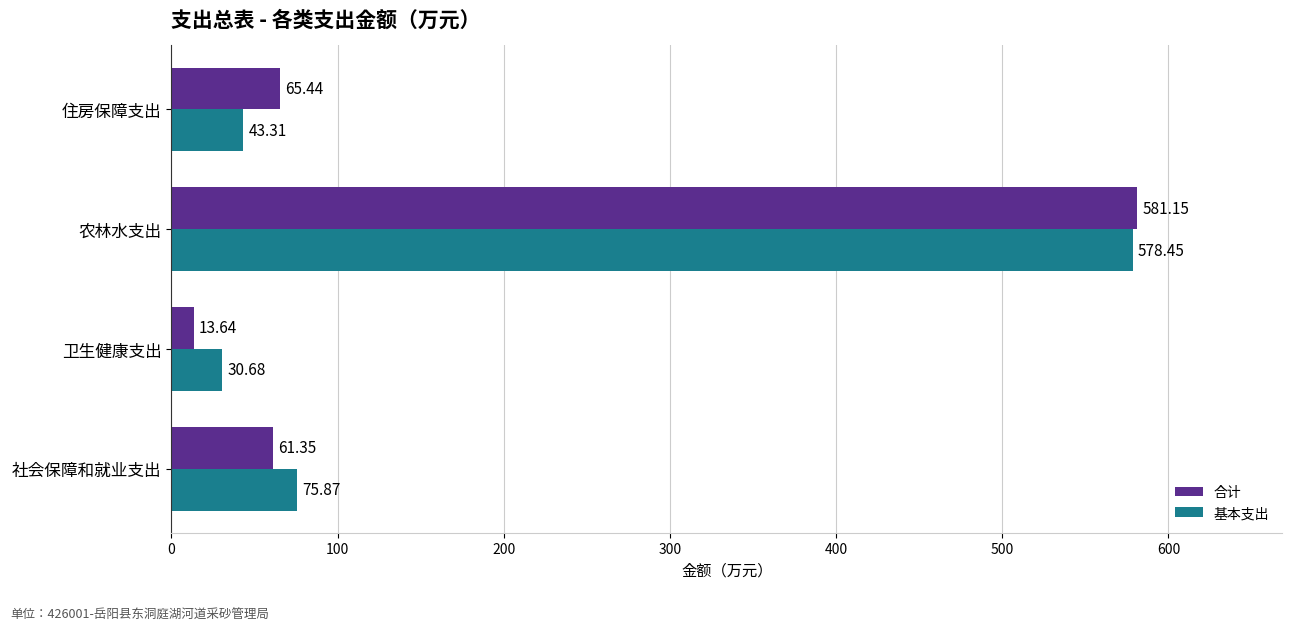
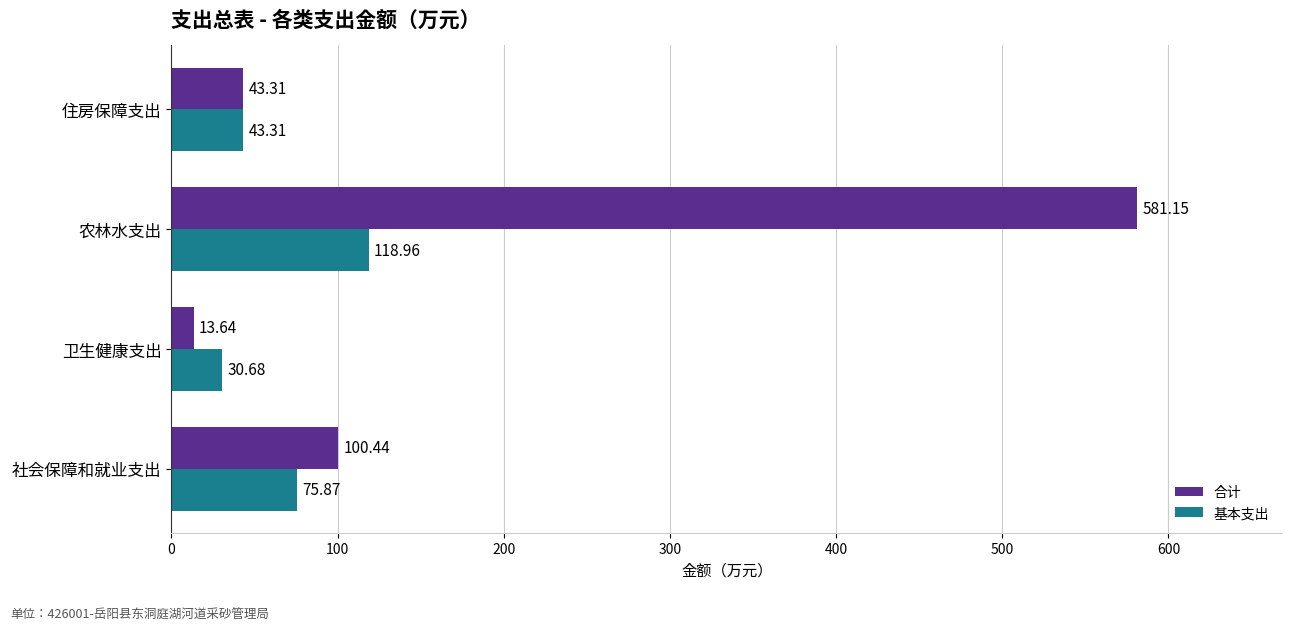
  {
    "合计": {
-     "住房保障支出": 65.44,
+     "住房保障支出": 43.31,
      "农林水支出": 581.15,
      "卫生健康支出": 13.64,
-     "社会保障和就业支出": 61.35
+     "社会保障和就业支出": 100.44
    },
    "基本支出": {
      "住房保障支出": 43.31,
-     "农林水支出": 578.45,
+     "农林水支出": 118.96,
      "卫生健康支出": 30.68,
      "社会保障和就业支出": 75.87
    }
  }
